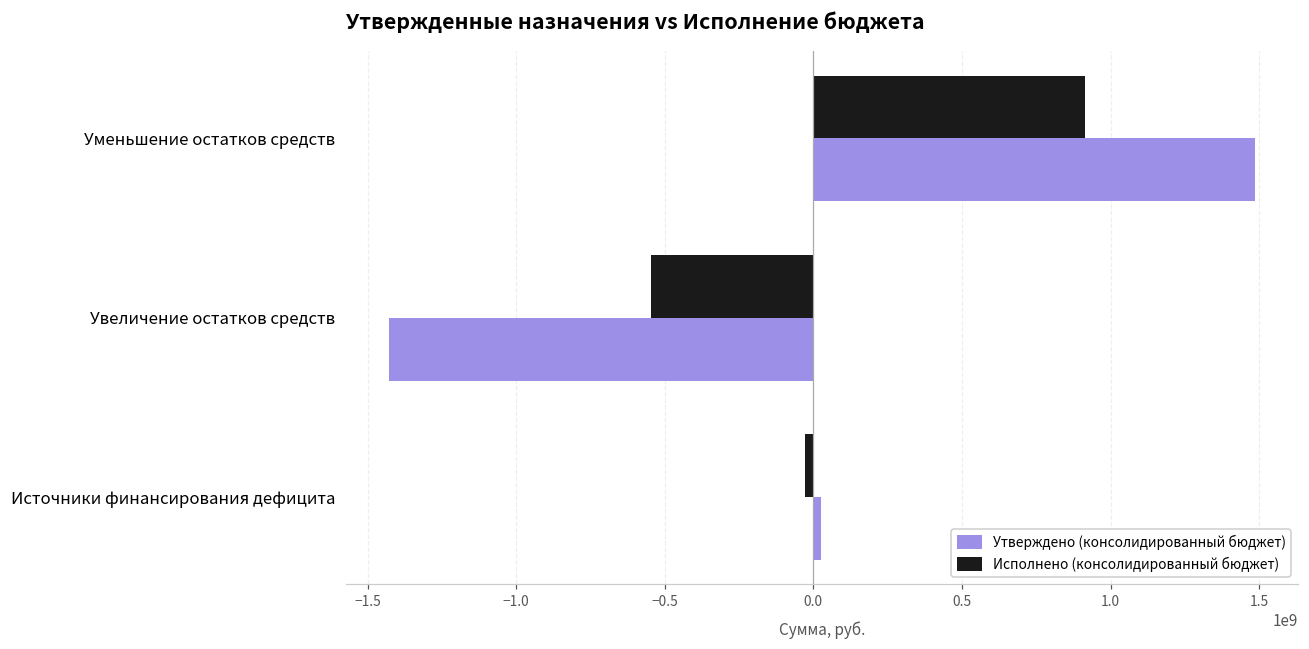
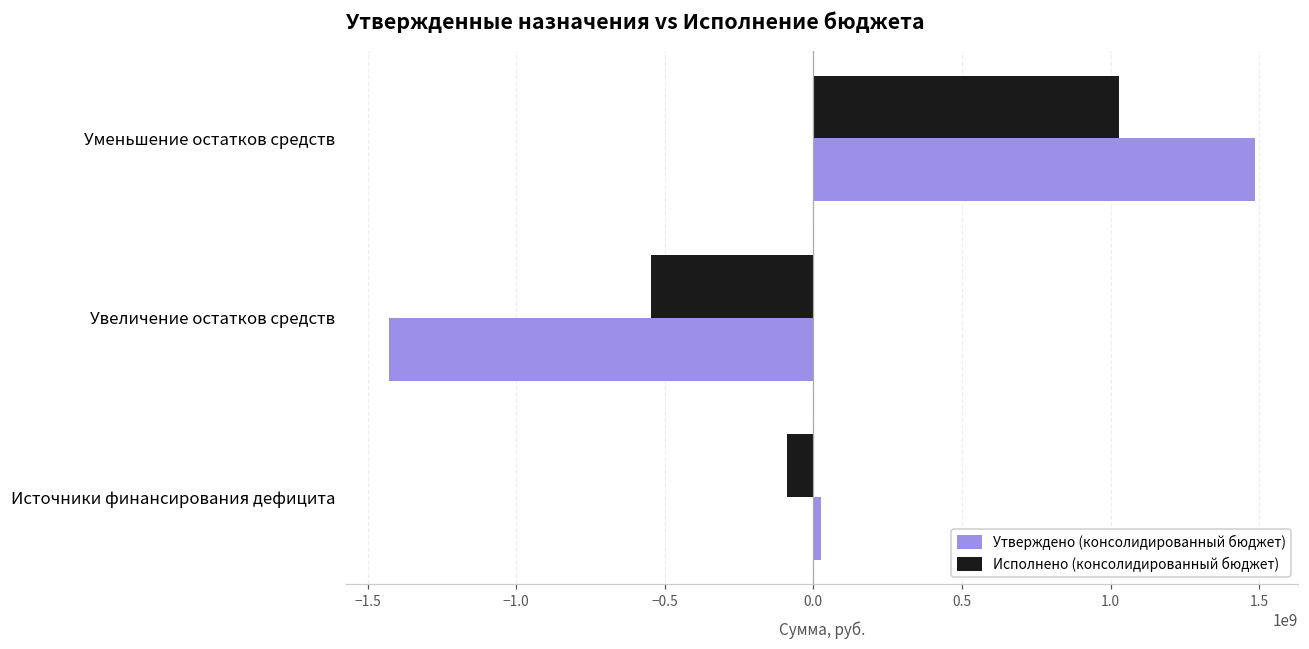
  {
    "Утверждено (консолидированный бюджет)": {
      "Уменьшение остатков средств": 1490000000,
      "Увеличение остатков средств": -1430000000,
      "Источники финансирования дефицита": 30000000
    },
    "Исполнено (консолидированный бюджет)": {
-     "Уменьшение остатков средств": 920000000,
+     "Уменьшение остатков средств": 1030000000,
      "Увеличение остатков средств": -550000000,
-     "Источники финансирования дефицита": -30000000
+     "Источники финансирования дефицита": -90000000
    }
  }
